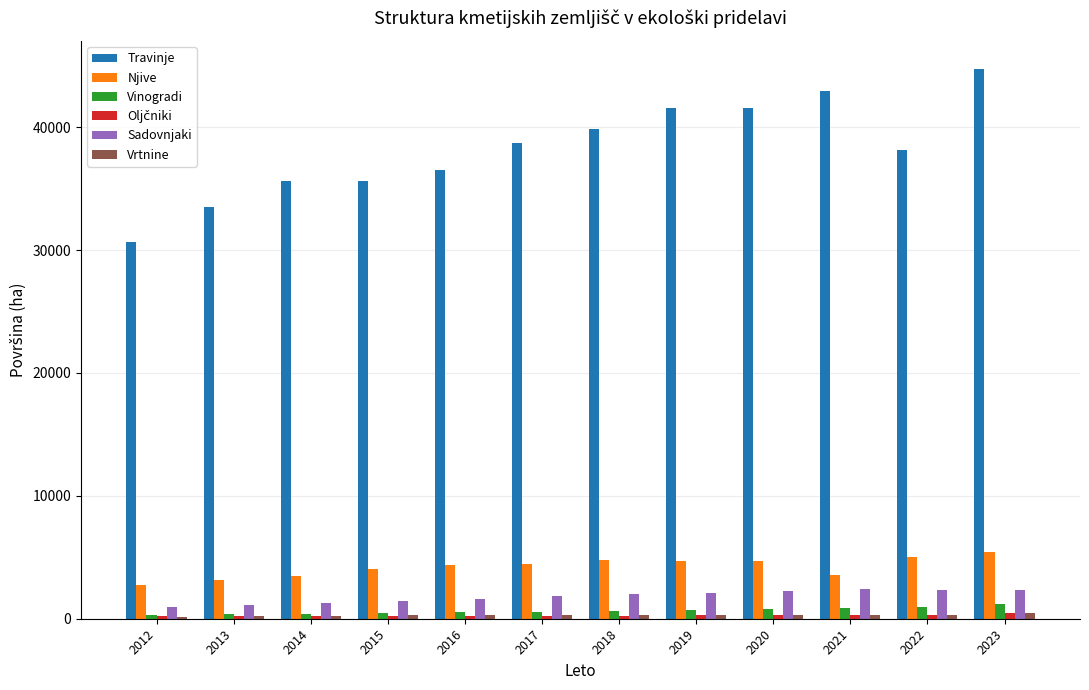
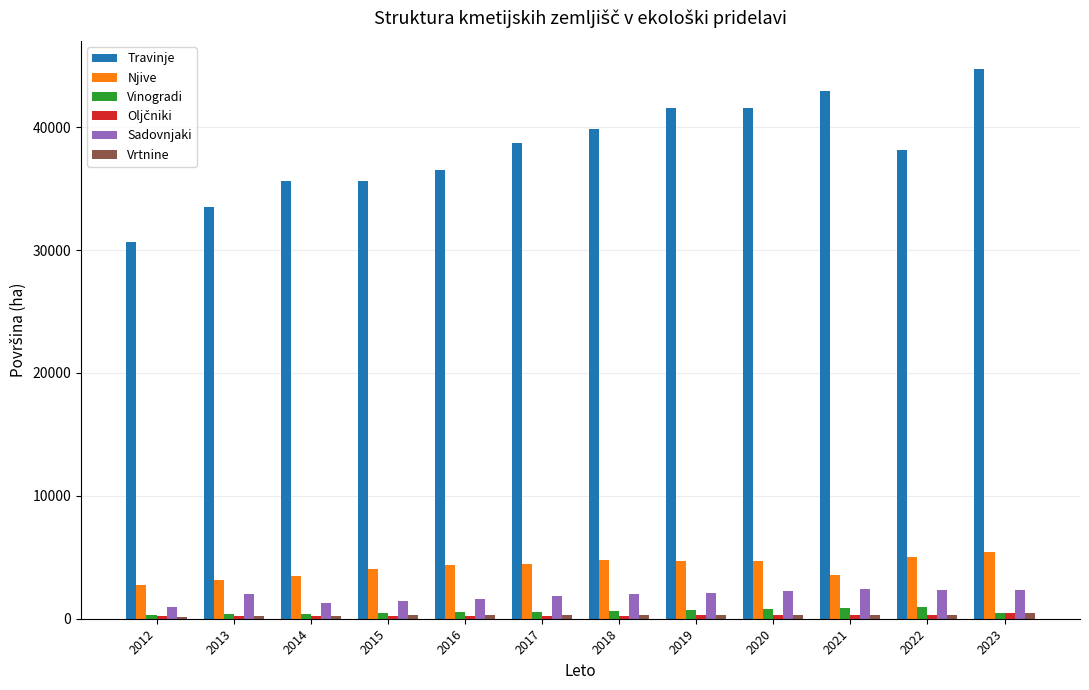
  {
    "Travinje": {
      "2012": 30700,
      "2013": 33500,
      "2014": 35600,
      "2015": 35600,
      "2016": 36500,
      "2017": 38700,
      "2018": 39900,
      "2019": 41500,
      "2020": 41500,
      "2021": 42900,
      "2022": 38100,
      "2023": 44800
    },
    "Njive": {
      "2012": 2800,
      "2013": 3100,
      "2014": 3500,
      "2015": 4100,
      "2016": 4400,
      "2017": 4500,
      "2018": 4800,
      "2019": 4700,
      "2020": 4700,
      "2021": 3500,
      "2022": 5000,
      "2023": 5400
    },
    "Vinogradi": {
      "2012": 300,
      "2013": 400,
      "2014": 400,
      "2015": 500,
      "2016": 500,
      "2017": 600,
      "2018": 700,
      "2019": 700,
      "2020": 800,
      "2021": 900,
      "2022": 1000,
-     "2023": 1200
+     "2023": 500
    },
    "Oljčniki": {
      "2013": 200,
      "2014": 200,
      "2015": 200,
      "2016": 200,
      "2017": 200,
      "2018": 300,
      "2019": 300,
      "2020": 300,
      "2021": 300,
      "2022": 300,
      "2023": 400
    },
    "Sadovnjaki": {
      "2012": 1000,
-     "2013": 1100,
+     "2013": 2000,
      "2014": 1300,
      "2015": 1500,
      "2016": 1600,
      "2017": 1900,
      "2018": 2000,
      "2019": 2100,
      "2020": 2200,
      "2021": 2400,
      "2022": 2300,
      "2023": 2300
    },
    "Vrtnine": {
      "2013": 200,
      "2014": 200,
      "2015": 300,
      "2016": 300,
      "2017": 300,
      "2018": 300,
      "2019": 300,
      "2020": 300,
      "2021": 300,
      "2022": 300,
      "2023": 500
    }
  }
